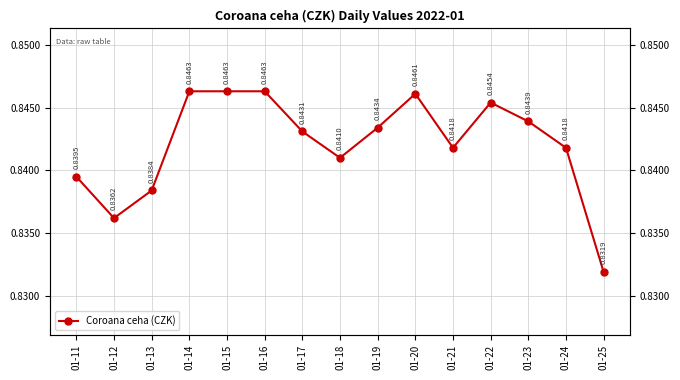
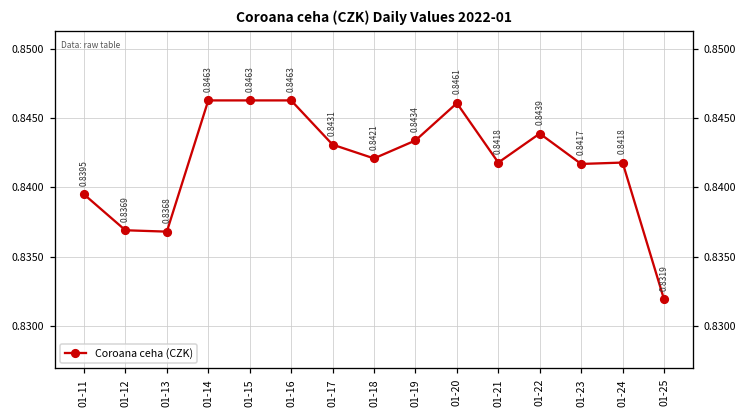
  {
    "01-11": 0.8395,
-   "01-12": 0.8362,
-   "01-13": 0.8384,
+   "01-12": 0.8369,
+   "01-13": 0.8368,
    "01-14": 0.8463,
    "01-15": 0.8463,
    "01-16": 0.8463,
    "01-17": 0.8431,
-   "01-18": 0.8410,
+   "01-18": 0.8421,
    "01-19": 0.8434,
    "01-20": 0.8461,
    "01-21": 0.8418,
-   "01-22": 0.8454,
-   "01-23": 0.8439,
+   "01-22": 0.8439,
+   "01-23": 0.8417,
    "01-24": 0.8418,
    "01-25": 0.8319
  }
